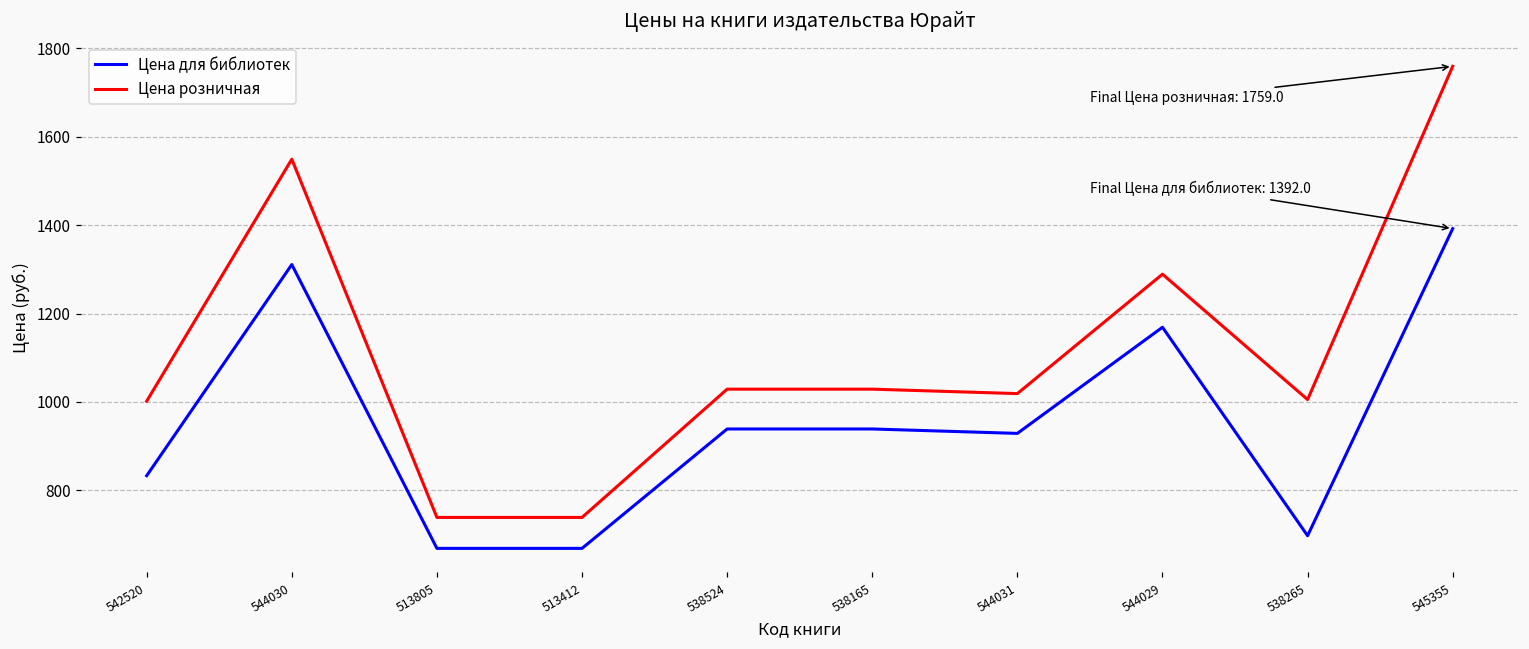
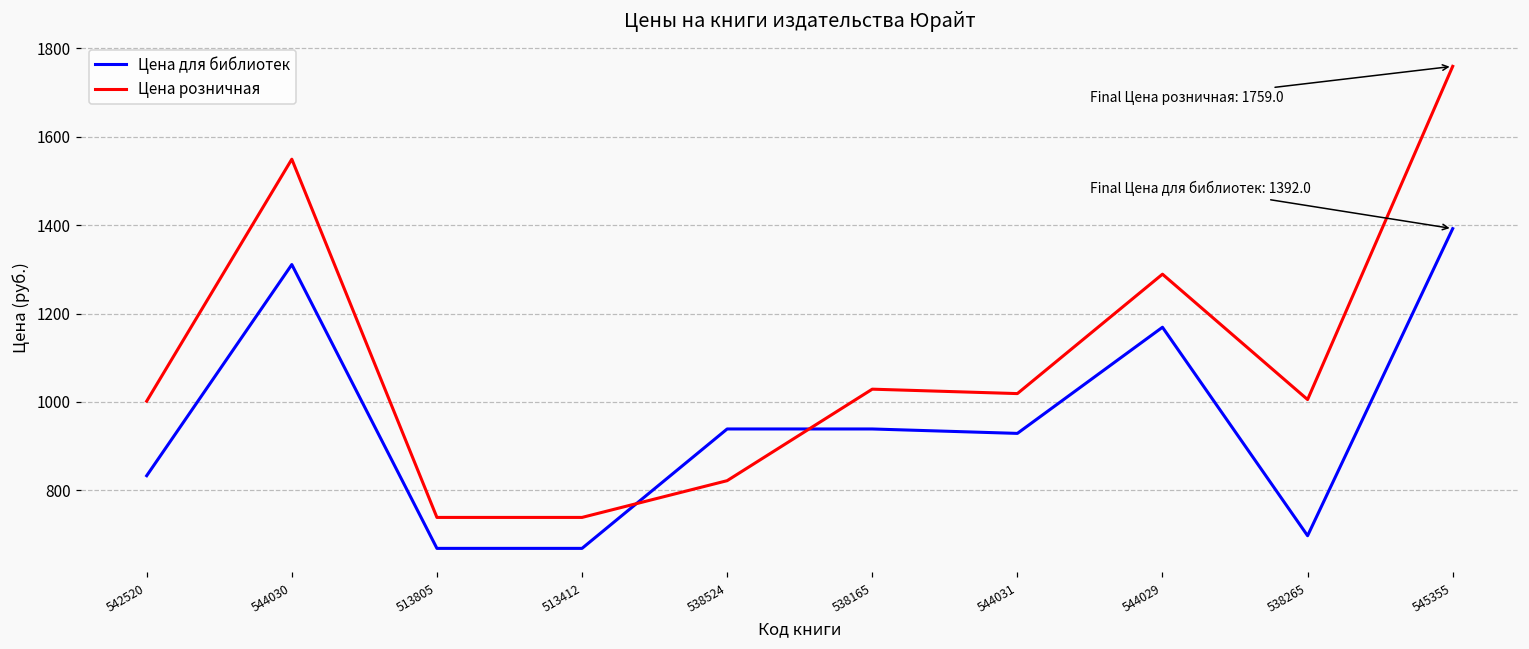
  {
    "Цена для библиотек": {
      "545355": 1392.0
    },
    "Цена розничная": {
      "542520": 1000,
      "544030": 1550,
      "513805": 740,
      "513412": 740,
-     "538524": 1030,
+     "538524": 820,
      "538165": 1030,
      "544031": 1020,
      "544029": 1290,
      "538265": 1010
    }
  }
